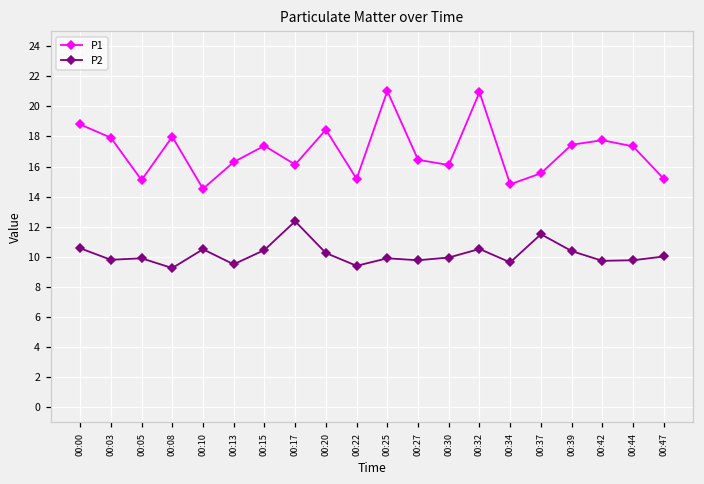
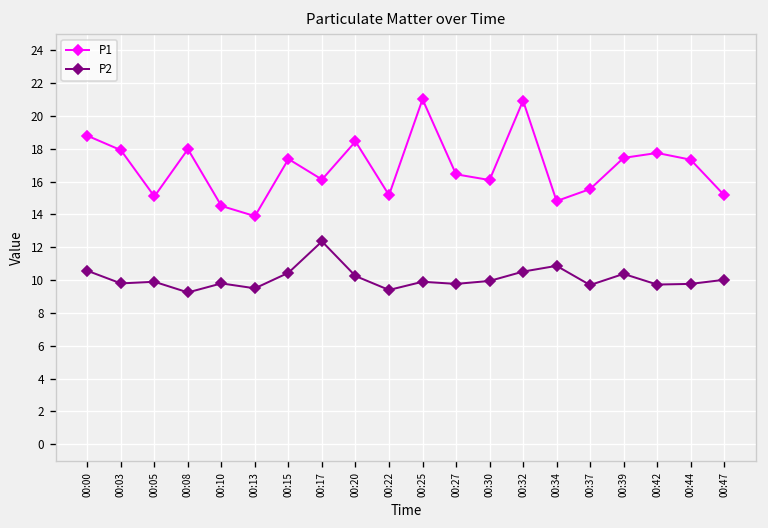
  {
    "P1": {
      "00:00": 18.8,
      "00:03": 17.9,
      "00:05": 15.1,
      "00:08": 18.0,
      "00:10": 14.5,
-     "00:13": 16.3,
+     "00:13": 13.9,
      "00:15": 17.4,
      "00:17": 16.1,
      "00:20": 18.5,
      "00:22": 15.2,
      "00:25": 21.0,
      "00:27": 16.5,
      "00:30": 16.1,
      "00:32": 20.9,
      "00:34": 14.8,
      "00:37": 15.6,
      "00:39": 17.5,
      "00:42": 17.8,
      "00:44": 17.3,
      "00:47": 15.2
    },
    "P2": {
      "00:00": 10.6,
      "00:03": 9.8,
      "00:05": 9.9,
      "00:08": 9.3,
-     "00:10": 10.5,
+     "00:10": 9.8,
      "00:13": 9.5,
      "00:15": 10.5,
      "00:17": 12.4,
      "00:20": 10.3,
      "00:22": 9.4,
      "00:25": 9.9,
      "00:27": 9.8,
      "00:30": 10.0,
      "00:32": 10.5,
-     "00:34": 9.6,
-     "00:37": 11.5,
+     "00:34": 10.9,
+     "00:37": 9.7,
      "00:39": 10.4,
      "00:42": 9.7,
      "00:44": 9.8,
      "00:47": 10.0
    }
  }
